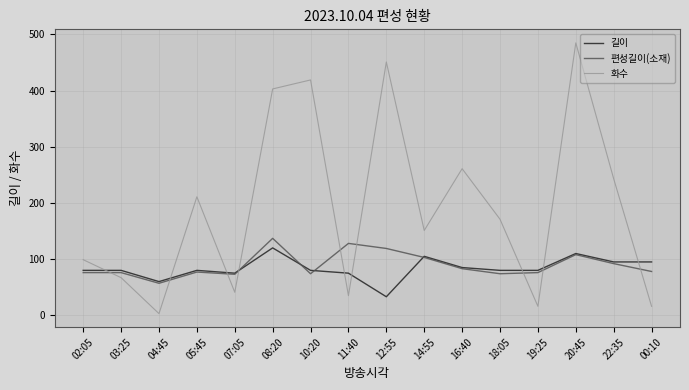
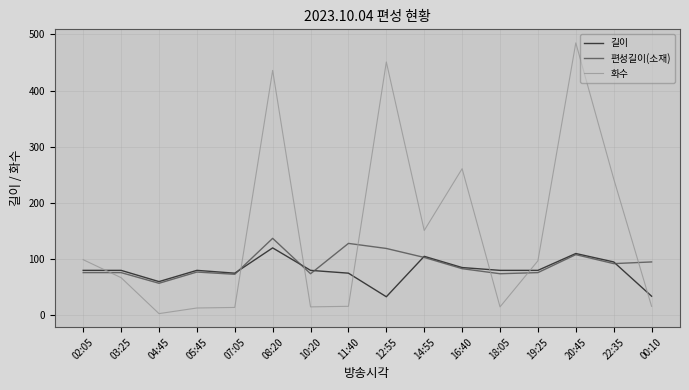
  {
    "길이": {
      "08:20": 120,
      "10:20": 80,
      "11:40": 80,
      "12:55": 30,
      "18:05": 80,
-     "00:10": 100
+     "00:10": 30
    },
    "편성길이(소재)": {
      "08:20": 140,
      "10:20": 70,
      "11:40": 130,
      "12:55": 120,
      "18:05": 70,
-     "00:10": 80
+     "00:10": 100
    },
    "화수": {
      "02:05": 100,
      "03:25": 70,
      "04:45": 0,
-     "05:45": 210,
-     "07:05": 40,
-     "08:20": 400,
-     "10:20": 420,
-     "11:40": 40,
+     "05:45": 10,
+     "07:05": 10,
+     "08:20": 440,
+     "10:20": 20,
+     "11:40": 20,
      "12:55": 450,
      "14:55": 150,
      "16:40": 260,
-     "18:05": 170,
-     "19:25": 20,
+     "18:05": 20,
+     "19:25": 100,
      "20:45": 490,
      "22:35": 240,
      "00:10": 20
    }
  }
